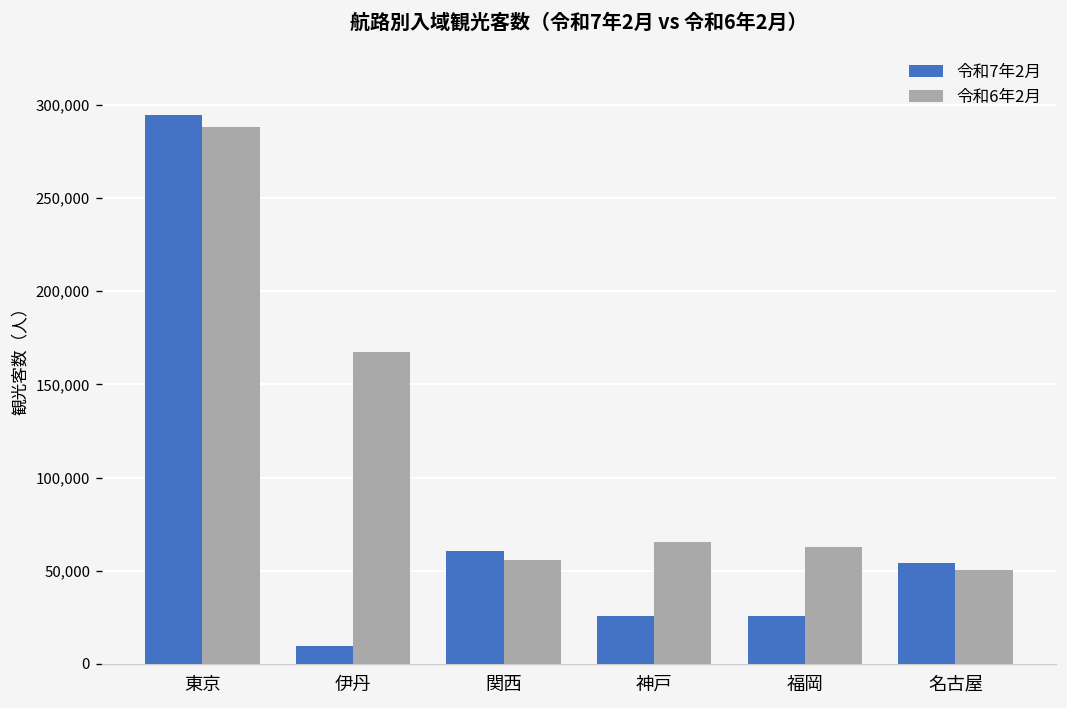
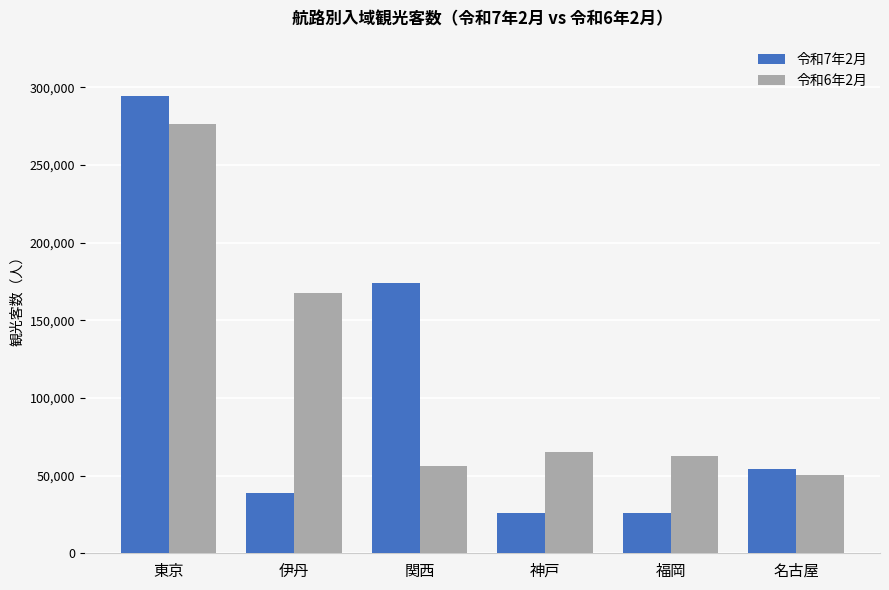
  {
    "令和7年2月": {
      "東京": "295,000",
-     "伊丹": "10,000",
-     "関西": "61,000",
+     "伊丹": "39,000",
+     "関西": "174,000",
      "神戸": "26,000",
      "福岡": "26,000",
      "名古屋": "54,000"
    },
    "令和6年2月": {
-     "東京": "288,000",
+     "東京": "276,000",
      "伊丹": "167,000",
      "関西": "56,000",
      "神戸": "65,000",
      "福岡": "63,000",
      "名古屋": "50,000"
    }
  }
